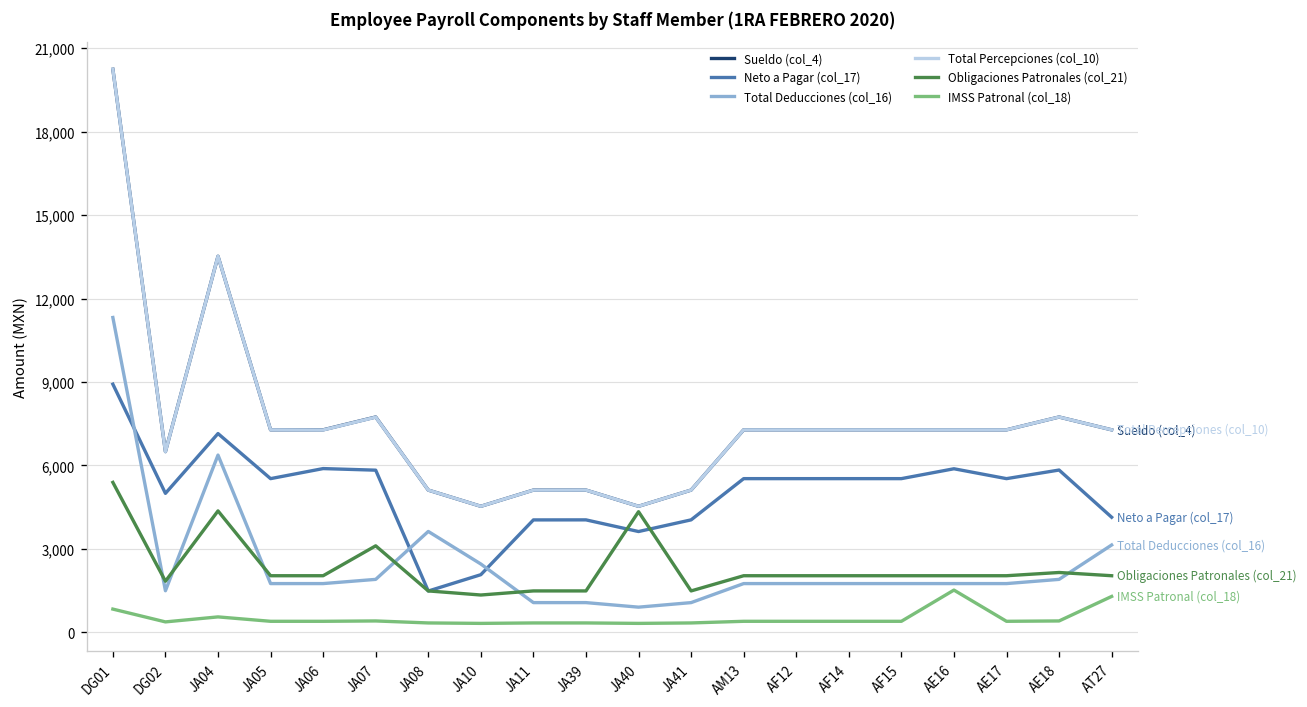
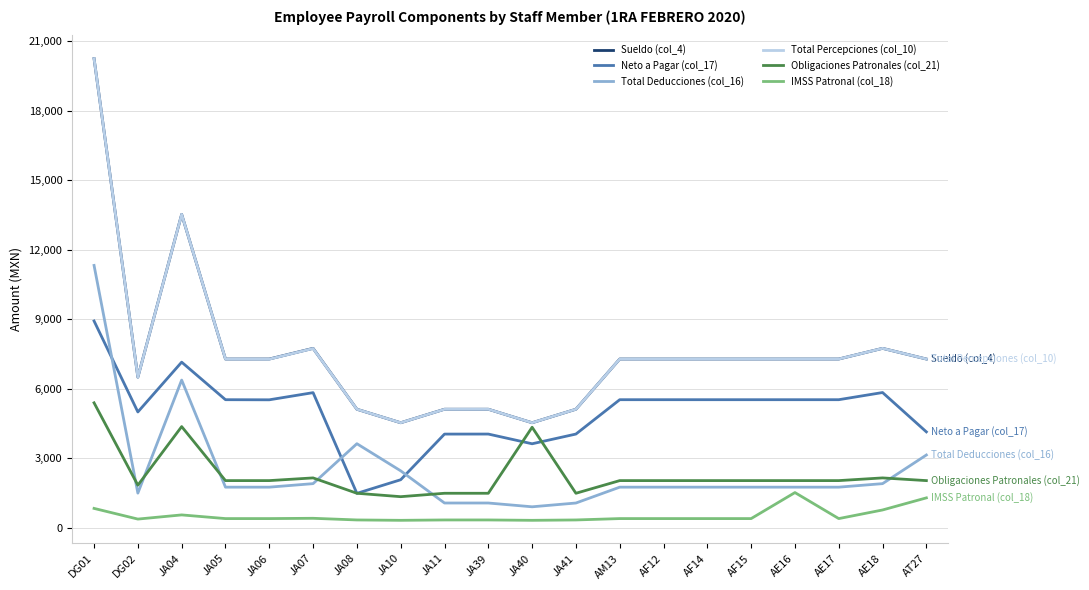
  {
    "Neto a Pagar (col_17)": {
      "DG01": "8,900",
      "DG02": "5,000",
      "JA04": "7,100",
      "JA05": "5,500",
-     "JA06": "5,900",
+     "JA06": "5,500",
      "JA07": "5,800",
      "JA10": "2,100",
      "JA11": "4,000",
      "JA39": "4,000",
      "JA40": "3,600",
      "JA41": "4,000",
      "AM13": "5,500",
      "AF12": "5,500",
      "AF14": "5,500",
      "AF15": "5,500",
-     "AE16": "5,900",
+     "AE16": "5,500",
      "AE17": "5,500",
      "AE18": "5,800"
    },
    "Obligaciones Patronales (col_21)": {
      "DG01": "5,400",
      "DG02": "1,800",
      "JA04": "4,400",
      "JA05": "2,000",
      "JA06": "2,000",
-     "JA07": "3,100",
+     "JA07": "2,200",
      "JA10": "1,300",
      "JA11": "1,500",
      "JA39": "1,500",
      "JA40": "4,300",
      "JA41": "1,500",
      "AM13": "2,000",
      "AF12": "2,000",
      "AF14": "2,000",
      "AF15": "2,000",
      "AE16": "2,000",
      "AE17": "2,000",
      "AE18": "2,200"
    },
    "IMSS Patronal (col_18)": {
      "DG01": "800",
      "DG02": "400",
      "JA04": "600",
      "JA05": "400",
      "JA06": "400",
      "JA07": "400",
      "JA08": "300",
      "JA10": "300",
      "JA11": "300",
      "JA39": "300",
      "JA40": "300",
      "JA41": "300",
      "AM13": "400",
      "AF12": "400",
      "AF14": "400",
      "AF15": "400",
      "AE16": "1,500",
      "AE17": "400",
-     "AE18": "400"
+     "AE18": "800"
    }
  }
